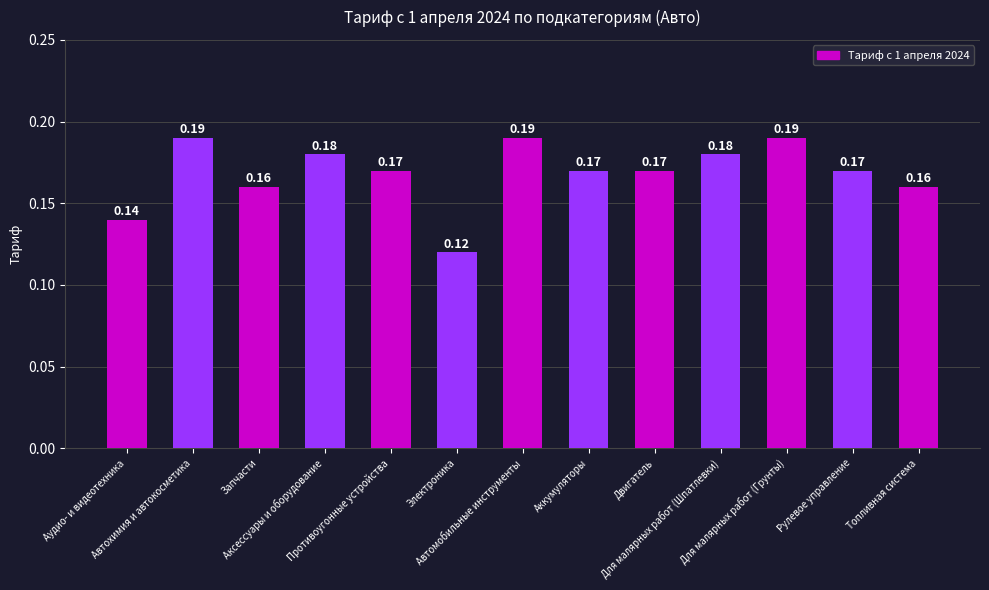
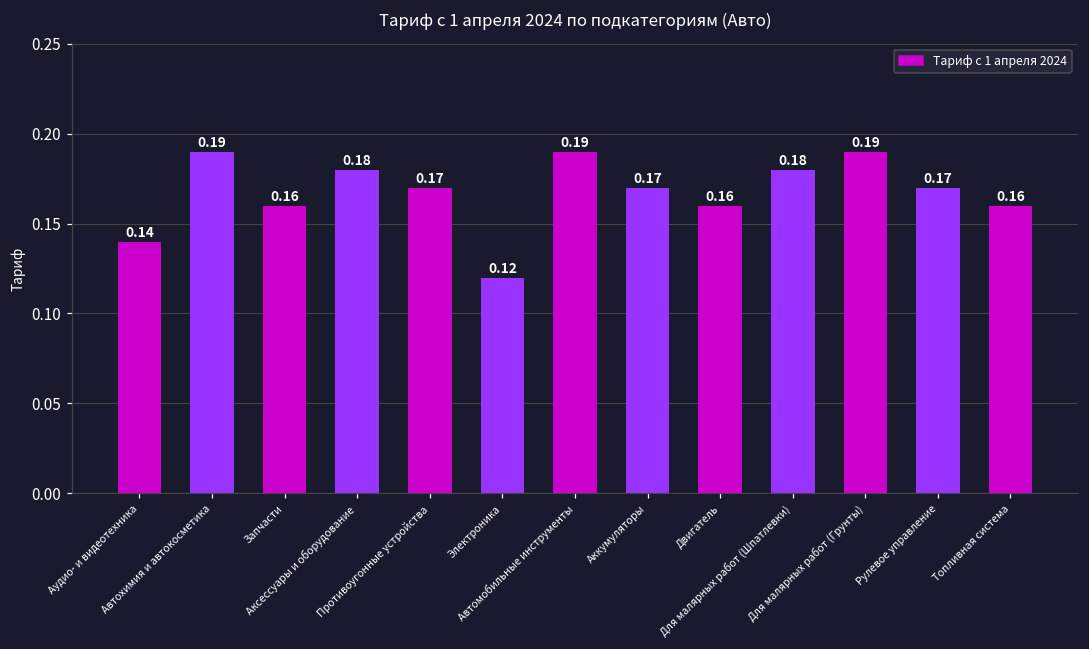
  {
    "Аудио- и видеотехника": 0.14,
    "Автохимия и автокосметика": 0.19,
    "Запчасти": 0.16,
    "Аксессуары и оборудование": 0.18,
    "Противоугонные устройства": 0.17,
    "Электроника": 0.12,
    "Автомобильные инструменты": 0.19,
    "Аккумуляторы": 0.17,
-   "Двигатель": 0.17,
+   "Двигатель": 0.16,
    "Для малярных работ (Шпатлевки)": 0.18,
    "Для малярных работ (Грунты)": 0.19,
    "Рулевое управление": 0.17,
    "Топливная система": 0.16
  }
